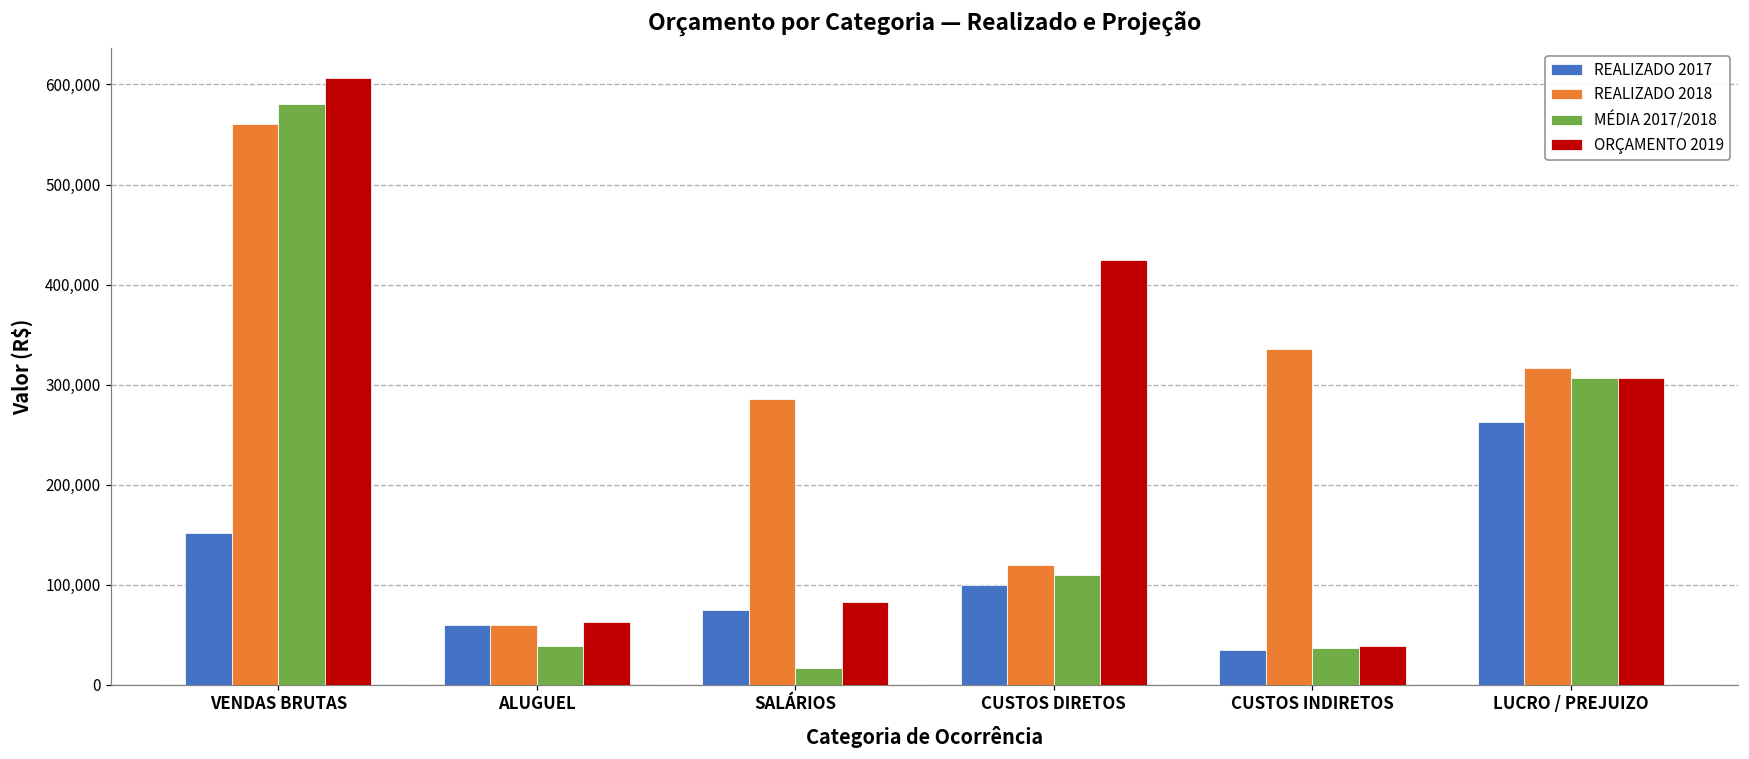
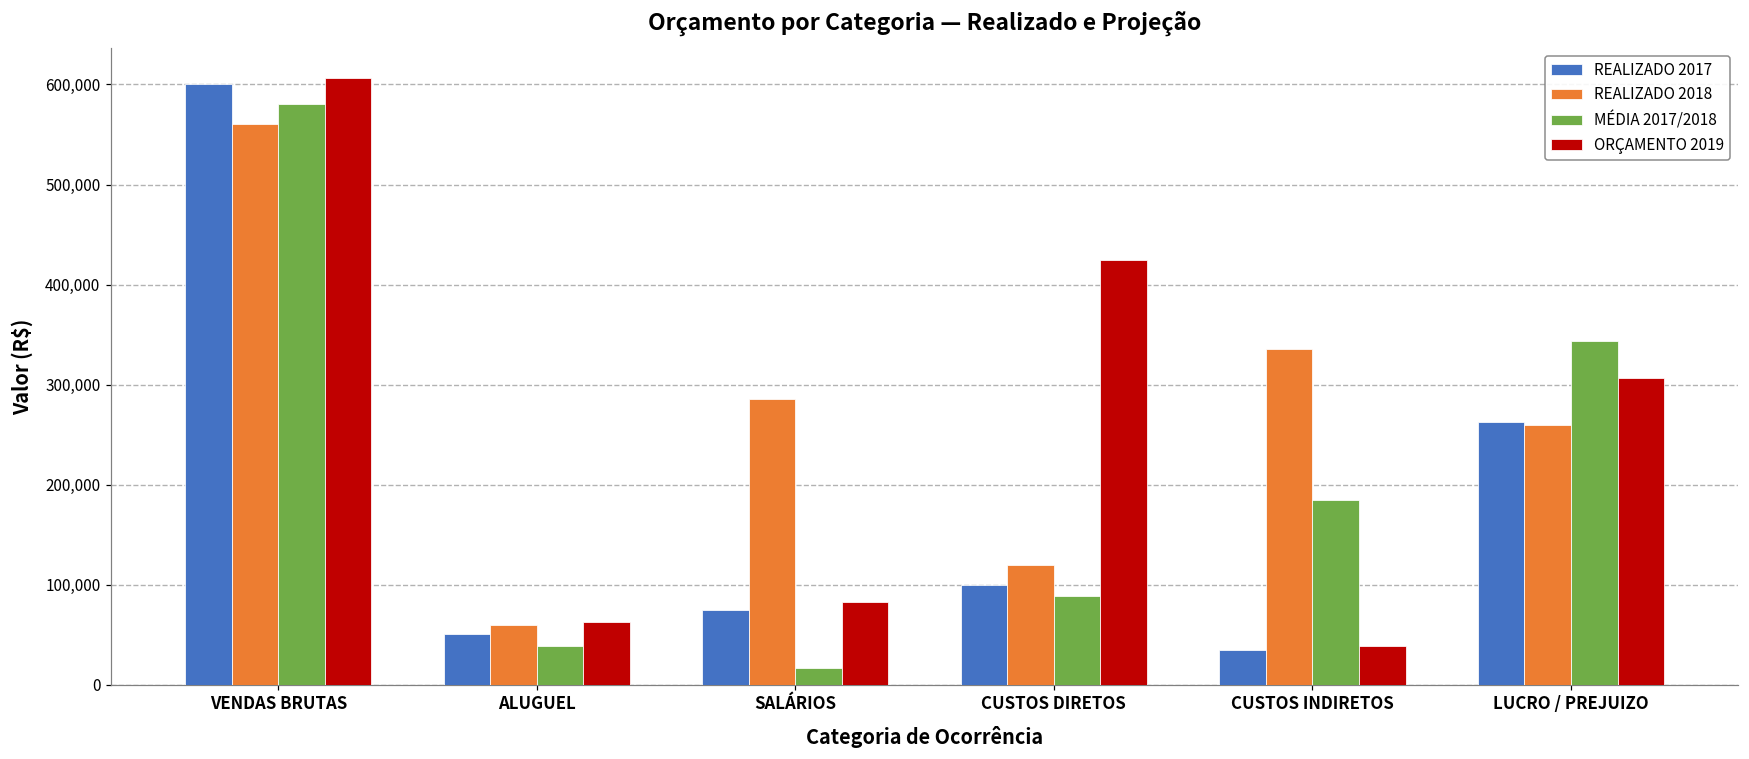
  {
    "REALIZADO 2017": {
-     "VENDAS BRUTAS": "150,000",
-     "ALUGUEL": "60,000",
+     "VENDAS BRUTAS": "600,000",
+     "ALUGUEL": "50,000",
      "SALÁRIOS": "80,000",
      "CUSTOS DIRETOS": "100,000",
      "CUSTOS INDIRETOS": "40,000",
      "LUCRO / PREJUIZO": "260,000"
    },
    "REALIZADO 2018": {
      "VENDAS BRUTAS": "560,000",
      "ALUGUEL": "60,000",
      "SALÁRIOS": "290,000",
      "CUSTOS DIRETOS": "120,000",
      "CUSTOS INDIRETOS": "340,000",
-     "LUCRO / PREJUIZO": "320,000"
+     "LUCRO / PREJUIZO": "260,000"
    },
    "MÉDIA 2017/2018": {
      "VENDAS BRUTAS": "580,000",
      "ALUGUEL": "40,000",
      "SALÁRIOS": "20,000",
-     "CUSTOS DIRETOS": "110,000",
-     "CUSTOS INDIRETOS": "40,000",
-     "LUCRO / PREJUIZO": "310,000"
+     "CUSTOS DIRETOS": "90,000",
+     "CUSTOS INDIRETOS": "180,000",
+     "LUCRO / PREJUIZO": "340,000"
    },
    "ORÇAMENTO 2019": {
      "VENDAS BRUTAS": "610,000",
      "ALUGUEL": "60,000",
      "SALÁRIOS": "80,000",
      "CUSTOS DIRETOS": "420,000",
      "CUSTOS INDIRETOS": "40,000",
      "LUCRO / PREJUIZO": "310,000"
    }
  }
